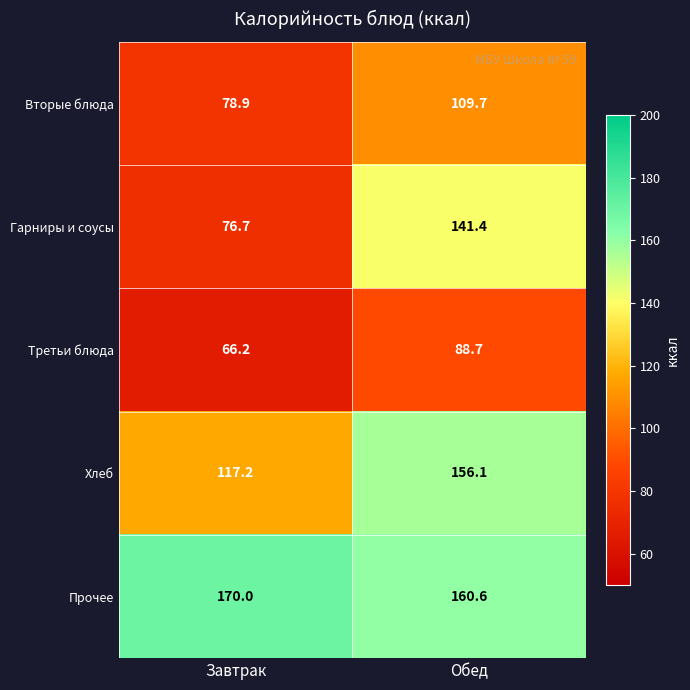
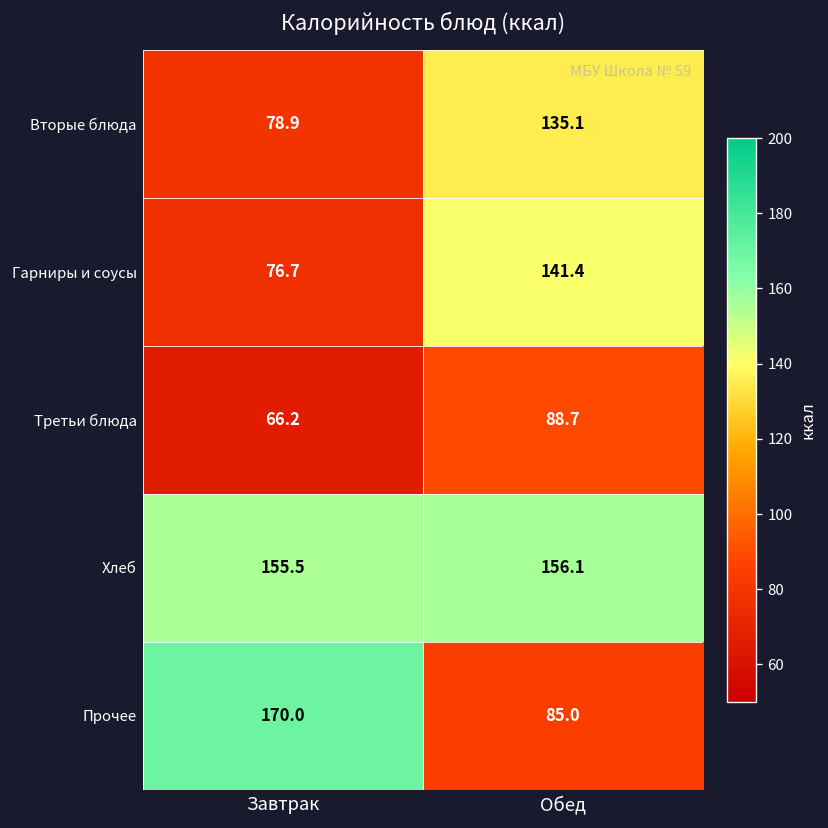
  {
    "Вторые блюда": {
      "Завтрак": 78.9,
-     "Обед": 109.7
+     "Обед": 135.1
    },
    "Гарниры и соусы": {
      "Завтрак": 76.7,
      "Обед": 141.4
    },
    "Третьи блюда": {
      "Завтрак": 66.2,
      "Обед": 88.7
    },
    "Хлеб": {
-     "Завтрак": 117.2,
+     "Завтрак": 155.5,
      "Обед": 156.1
    },
    "Прочее": {
      "Завтрак": 170.0,
-     "Обед": 160.6
+     "Обед": 85.0
    }
  }
